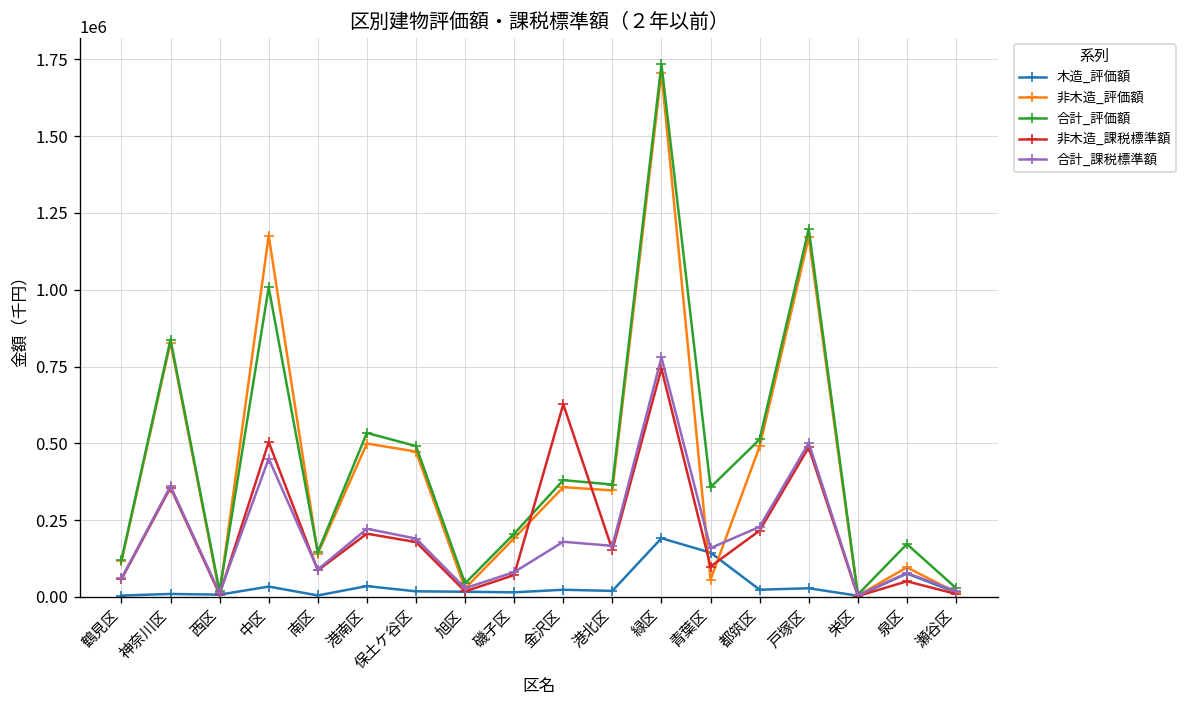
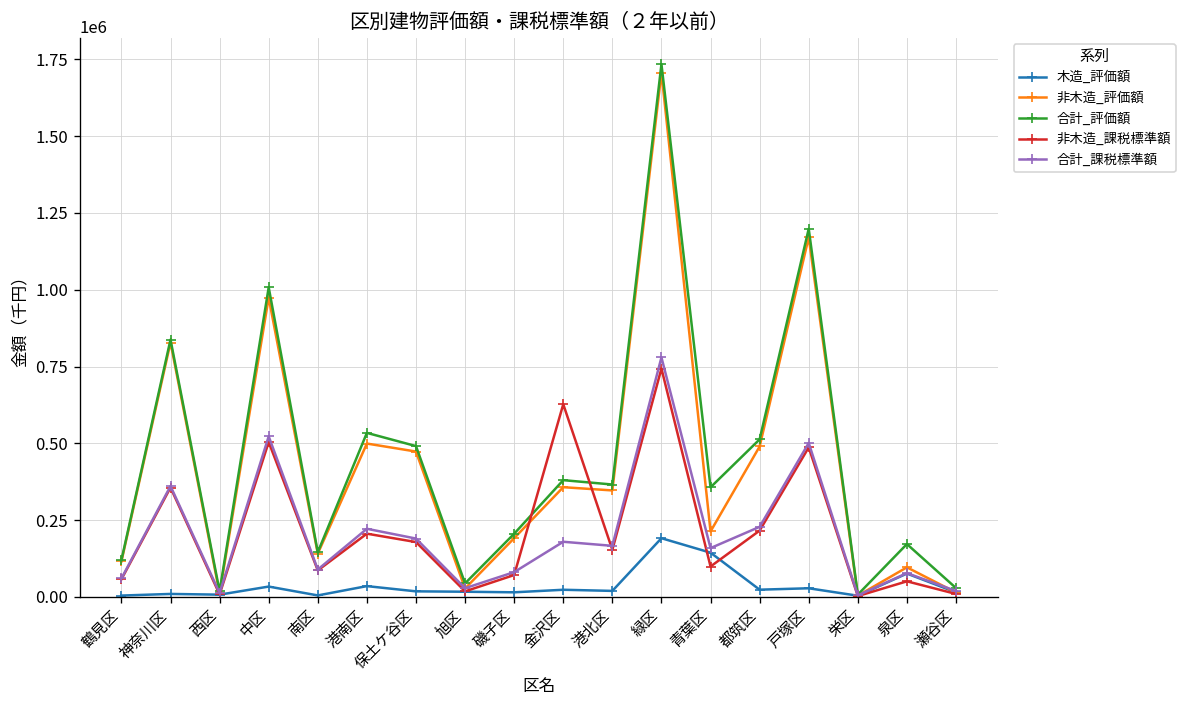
  {
    "木造_評価額": {
      "鶴見区": 0,
      "神奈川区": 10000,
      "中区": 30000,
      "南区": 0,
      "港南区": 30000,
      "保土ケ谷区": 20000,
      "磯子区": 10000,
      "金沢区": 20000,
      "港北区": 20000,
      "緑区": 190000,
      "青葉区": 140000,
      "都筑区": 20000,
      "戸塚区": 30000
    },
    "非木造_評価額": {
-     "中区": 1180000,
+     "中区": 970000,
      "港南区": 500000,
      "保土ケ谷区": 470000,
      "磯子区": 190000,
      "金沢区": 360000,
      "港北区": 350000,
      "緑区": 1710000,
-     "青葉区": 60000,
+     "青葉区": 210000,
      "都筑区": 490000,
      "戸塚区": 1170000,
      "泉区": 100000
    },
    "合計_評価額": {
      "中区": 1010000,
      "港南区": 530000,
      "保土ケ谷区": 490000,
      "旭区": 40000,
      "磯子区": 210000,
      "金沢区": 380000,
      "港北区": 370000,
      "緑区": 1730000,
      "青葉区": 360000,
      "都筑区": 510000,
      "戸塚区": 1200000,
      "泉区": 170000
    },
    "非木造_課税標準額": {
      "中区": 500000,
      "港南区": 210000,
      "保土ケ谷区": 180000,
      "金沢区": 630000,
      "港北区": 150000,
      "緑区": 740000,
      "青葉区": 100000,
      "都筑区": 220000,
      "戸塚区": 490000,
      "泉区": 50000
    },
    "合計_課税標準額": {
-     "中区": 450000,
+     "中区": 520000,
      "港南区": 220000,
      "保土ケ谷区": 190000,
      "金沢区": 180000,
      "港北区": 170000,
      "緑区": 780000,
      "青葉区": 160000,
      "都筑区": 230000,
      "戸塚区": 500000
    }
  }
